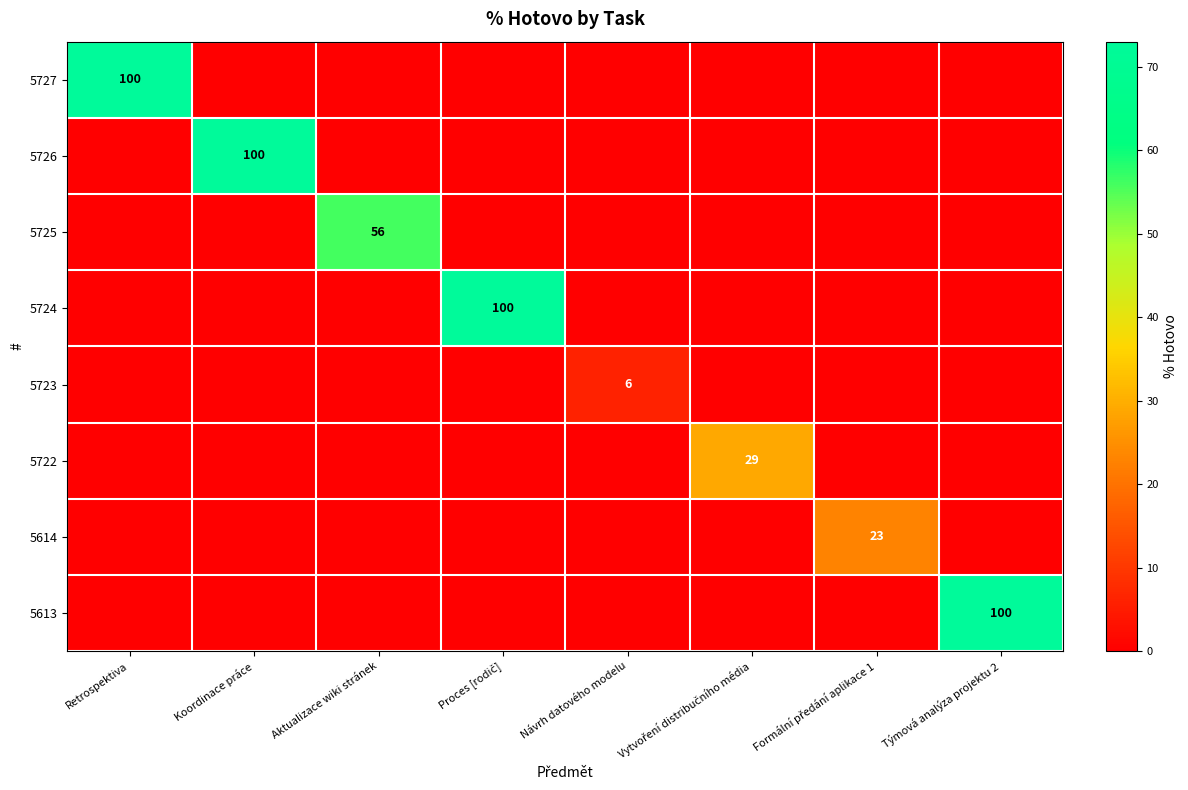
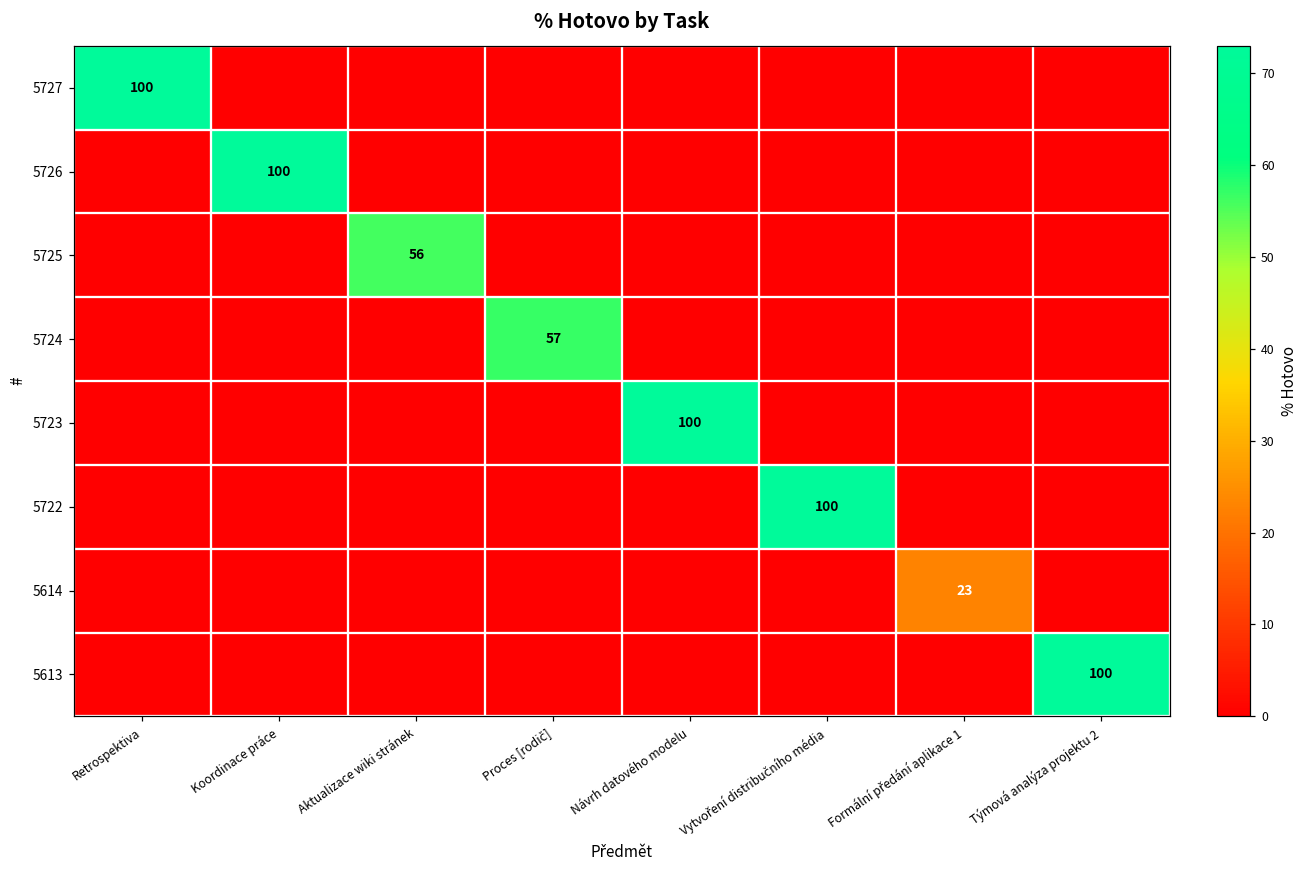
  {
    "5727": {
      "Retrospektiva": 100
    },
    "5726": {
      "Koordinace práce": 100
    },
    "5725": {
      "Aktualizace wiki stránek": 56
    },
    "5724": {
-     "Proces [rodič]": 100
+     "Proces [rodič]": 57
    },
    "5723": {
-     "Návrh datového modelu": 6
+     "Návrh datového modelu": 100
    },
    "5722": {
-     "Vytvoření distribučního média": 29
+     "Vytvoření distribučního média": 100
    },
    "5614": {
      "Formální předání aplikace 1": 23
    },
    "5613": {
      "Týmová analýza projektu 2": 100
    }
  }
